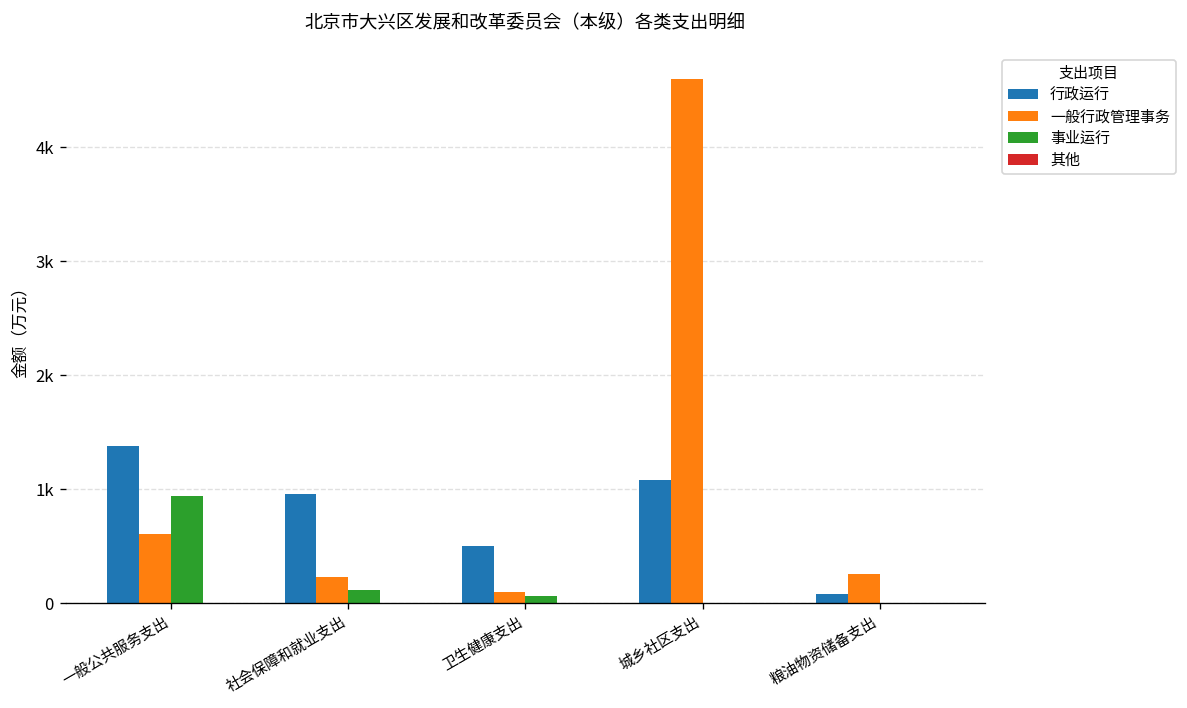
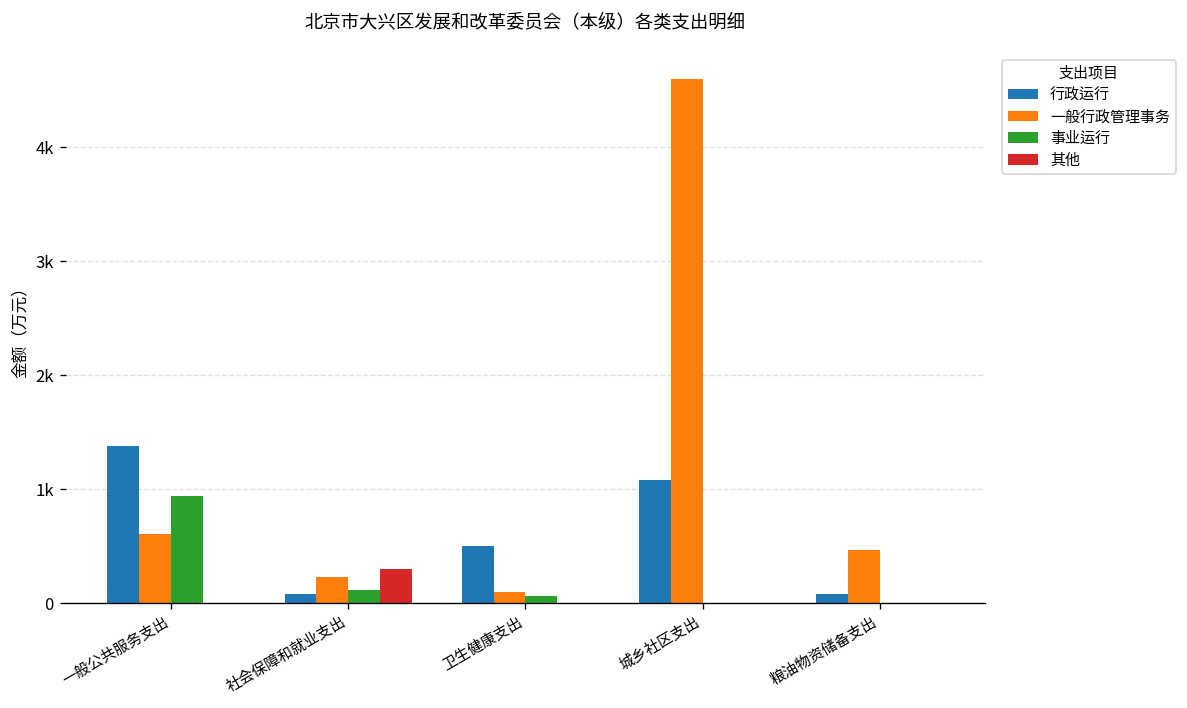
  {
    "行政运行": {
      "一般公共服务支出": 1400,
-     "社会保障和就业支出": 1000,
+     "社会保障和就业支出": 100,
      "卫生健康支出": 500,
      "城乡社区支出": 1100,
      "粮油物资储备支出": 100
    },
    "一般行政管理事务": {
      "一般公共服务支出": 600,
      "社会保障和就业支出": 200,
      "卫生健康支出": 100,
      "城乡社区支出": 4600,
-     "粮油物资储备支出": 300
+     "粮油物资储备支出": 500
    },
    "事业运行": {
      "一般公共服务支出": 900,
      "社会保障和就业支出": 100,
      "卫生健康支出": 100,
      "城乡社区支出": 0,
      "粮油物资储备支出": 0
    },
    "其他": {
      "一般公共服务支出": 0,
-     "社会保障和就业支出": 0,
+     "社会保障和就业支出": 300,
      "卫生健康支出": 0,
      "城乡社区支出": 0,
      "粮油物资储备支出": 0
    }
  }
